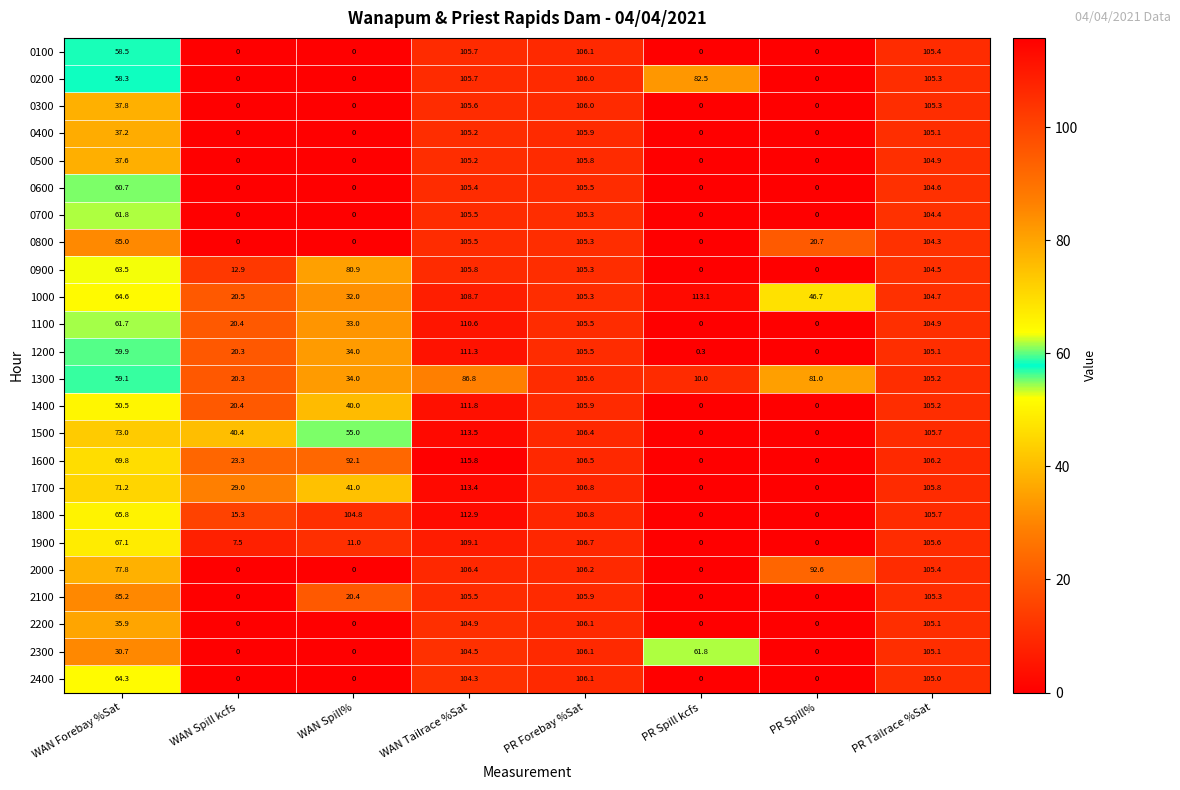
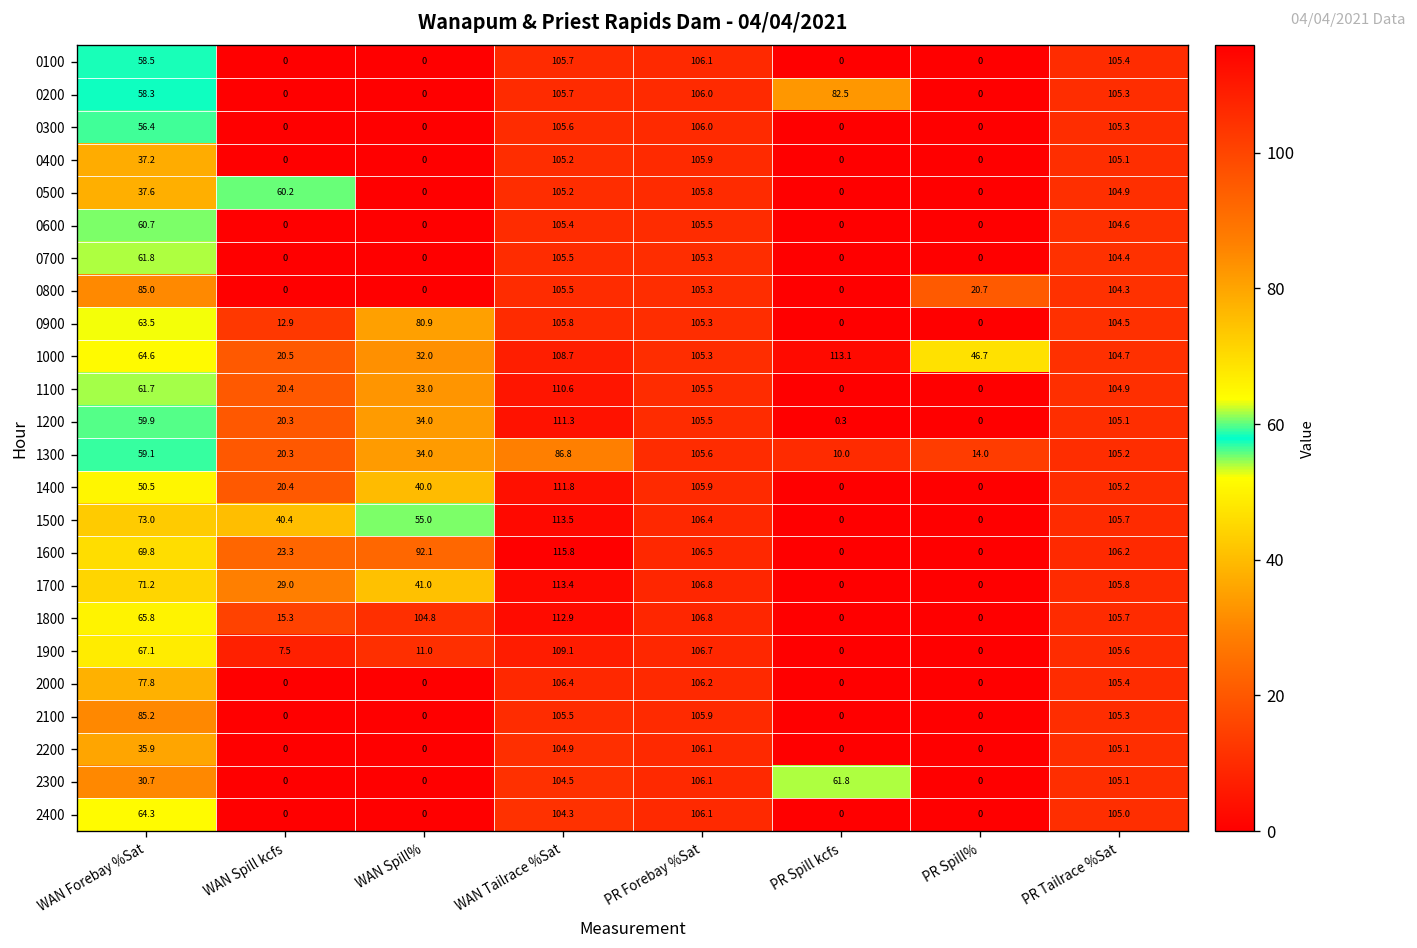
  {
    "0100": {
      "WAN Forebay %Sat": 58.5,
      "WAN Spill kcfs": 0,
      "WAN Spill%": 0,
      "WAN Tailrace %Sat": 105.7,
      "PR Forebay %Sat": 106.1,
      "PR Spill kcfs": 0,
      "PR Spill%": 0,
      "PR Tailrace %Sat": 105.4
    },
    "0200": {
      "WAN Forebay %Sat": 58.3,
      "WAN Spill kcfs": 0,
      "WAN Spill%": 0,
      "WAN Tailrace %Sat": 105.7,
      "PR Forebay %Sat": 106.0,
      "PR Spill kcfs": 82.5,
      "PR Spill%": 0,
      "PR Tailrace %Sat": 105.3
    },
    "0300": {
-     "WAN Forebay %Sat": 37.8,
+     "WAN Forebay %Sat": 56.4,
      "WAN Spill kcfs": 0,
      "WAN Spill%": 0,
      "WAN Tailrace %Sat": 105.6,
      "PR Forebay %Sat": 106.0,
      "PR Spill kcfs": 0,
      "PR Spill%": 0,
      "PR Tailrace %Sat": 105.3
    },
    "0400": {
      "WAN Forebay %Sat": 37.2,
      "WAN Spill kcfs": 0,
      "WAN Spill%": 0,
      "WAN Tailrace %Sat": 105.2,
      "PR Forebay %Sat": 105.9,
      "PR Spill kcfs": 0,
      "PR Spill%": 0,
      "PR Tailrace %Sat": 105.1
    },
    "0500": {
      "WAN Forebay %Sat": 37.6,
-     "WAN Spill kcfs": 0,
+     "WAN Spill kcfs": 60.2,
      "WAN Spill%": 0,
      "WAN Tailrace %Sat": 105.2,
      "PR Forebay %Sat": 105.8,
      "PR Spill kcfs": 0,
      "PR Spill%": 0,
      "PR Tailrace %Sat": 104.9
    },
    "0600": {
      "WAN Forebay %Sat": 60.7,
      "WAN Spill kcfs": 0,
      "WAN Spill%": 0,
      "WAN Tailrace %Sat": 105.4,
      "PR Forebay %Sat": 105.5,
      "PR Spill kcfs": 0,
      "PR Spill%": 0,
      "PR Tailrace %Sat": 104.6
    },
    "0700": {
      "WAN Forebay %Sat": 61.8,
      "WAN Spill kcfs": 0,
      "WAN Spill%": 0,
      "WAN Tailrace %Sat": 105.5,
      "PR Forebay %Sat": 105.3,
      "PR Spill kcfs": 0,
      "PR Spill%": 0,
      "PR Tailrace %Sat": 104.4
    },
    "0800": {
      "WAN Forebay %Sat": 85.0,
      "WAN Spill kcfs": 0,
      "WAN Spill%": 0,
      "WAN Tailrace %Sat": 105.5,
      "PR Forebay %Sat": 105.3,
      "PR Spill kcfs": 0,
      "PR Spill%": 20.7,
      "PR Tailrace %Sat": 104.3
    },
    "0900": {
      "WAN Forebay %Sat": 63.5,
      "WAN Spill kcfs": 12.9,
      "WAN Spill%": 80.9,
      "WAN Tailrace %Sat": 105.8,
      "PR Forebay %Sat": 105.3,
      "PR Spill kcfs": 0,
      "PR Spill%": 0,
      "PR Tailrace %Sat": 104.5
    },
    "1000": {
      "WAN Forebay %Sat": 64.6,
      "WAN Spill kcfs": 20.5,
      "WAN Spill%": 32.0,
      "WAN Tailrace %Sat": 108.7,
      "PR Forebay %Sat": 105.3,
      "PR Spill kcfs": 113.1,
      "PR Spill%": 46.7,
      "PR Tailrace %Sat": 104.7
    },
    "1100": {
      "WAN Forebay %Sat": 61.7,
      "WAN Spill kcfs": 20.4,
      "WAN Spill%": 33.0,
      "WAN Tailrace %Sat": 110.6,
      "PR Forebay %Sat": 105.5,
      "PR Spill kcfs": 0,
      "PR Spill%": 0,
      "PR Tailrace %Sat": 104.9
    },
    "1200": {
      "WAN Forebay %Sat": 59.9,
      "WAN Spill kcfs": 20.3,
      "WAN Spill%": 34.0,
      "WAN Tailrace %Sat": 111.3,
      "PR Forebay %Sat": 105.5,
      "PR Spill kcfs": 0.3,
      "PR Spill%": 0,
      "PR Tailrace %Sat": 105.1
    },
    "1300": {
      "WAN Forebay %Sat": 59.1,
      "WAN Spill kcfs": 20.3,
      "WAN Spill%": 34.0,
      "WAN Tailrace %Sat": 86.8,
      "PR Forebay %Sat": 105.6,
      "PR Spill kcfs": 10.0,
-     "PR Spill%": 81.0,
+     "PR Spill%": 14.0,
      "PR Tailrace %Sat": 105.2
    },
    "1400": {
      "WAN Forebay %Sat": 50.5,
      "WAN Spill kcfs": 20.4,
      "WAN Spill%": 40.0,
      "WAN Tailrace %Sat": 111.8,
      "PR Forebay %Sat": 105.9,
      "PR Spill kcfs": 0,
      "PR Spill%": 0,
      "PR Tailrace %Sat": 105.2
    },
    "1500": {
      "WAN Forebay %Sat": 73.0,
      "WAN Spill kcfs": 40.4,
      "WAN Spill%": 55.0,
      "WAN Tailrace %Sat": 113.5,
      "PR Forebay %Sat": 106.4,
      "PR Spill kcfs": 0,
      "PR Spill%": 0,
      "PR Tailrace %Sat": 105.7
    },
    "1600": {
      "WAN Forebay %Sat": 69.8,
      "WAN Spill kcfs": 23.3,
      "WAN Spill%": 92.1,
      "WAN Tailrace %Sat": 115.8,
      "PR Forebay %Sat": 106.5,
      "PR Spill kcfs": 0,
      "PR Spill%": 0,
      "PR Tailrace %Sat": 106.2
    },
    "1700": {
      "WAN Forebay %Sat": 71.2,
      "WAN Spill kcfs": 29.0,
      "WAN Spill%": 41.0,
      "WAN Tailrace %Sat": 113.4,
      "PR Forebay %Sat": 106.8,
      "PR Spill kcfs": 0,
      "PR Spill%": 0,
      "PR Tailrace %Sat": 105.8
    },
    "1800": {
      "WAN Forebay %Sat": 65.8,
      "WAN Spill kcfs": 15.3,
      "WAN Spill%": 104.8,
      "WAN Tailrace %Sat": 112.9,
      "PR Forebay %Sat": 106.8,
      "PR Spill kcfs": 0,
      "PR Spill%": 0,
      "PR Tailrace %Sat": 105.7
    },
    "1900": {
      "WAN Forebay %Sat": 67.1,
      "WAN Spill kcfs": 7.5,
      "WAN Spill%": 11.0,
      "WAN Tailrace %Sat": 109.1,
      "PR Forebay %Sat": 106.7,
      "PR Spill kcfs": 0,
      "PR Spill%": 0,
      "PR Tailrace %Sat": 105.6
    },
    "2000": {
      "WAN Forebay %Sat": 77.8,
      "WAN Spill kcfs": 0,
      "WAN Spill%": 0,
      "WAN Tailrace %Sat": 106.4,
      "PR Forebay %Sat": 106.2,
      "PR Spill kcfs": 0,
-     "PR Spill%": 92.6,
+     "PR Spill%": 0,
      "PR Tailrace %Sat": 105.4
    },
    "2100": {
      "WAN Forebay %Sat": 85.2,
      "WAN Spill kcfs": 0,
-     "WAN Spill%": 20.4,
+     "WAN Spill%": 0,
      "WAN Tailrace %Sat": 105.5,
      "PR Forebay %Sat": 105.9,
      "PR Spill kcfs": 0,
      "PR Spill%": 0,
      "PR Tailrace %Sat": 105.3
    },
    "2200": {
      "WAN Forebay %Sat": 35.9,
      "WAN Spill kcfs": 0,
      "WAN Spill%": 0,
      "WAN Tailrace %Sat": 104.9,
      "PR Forebay %Sat": 106.1,
      "PR Spill kcfs": 0,
      "PR Spill%": 0,
      "PR Tailrace %Sat": 105.1
    },
    "2300": {
      "WAN Forebay %Sat": 30.7,
      "WAN Spill kcfs": 0,
      "WAN Spill%": 0,
      "WAN Tailrace %Sat": 104.5,
      "PR Forebay %Sat": 106.1,
      "PR Spill kcfs": 61.8,
      "PR Spill%": 0,
      "PR Tailrace %Sat": 105.1
    },
    "2400": {
      "WAN Forebay %Sat": 64.3,
      "WAN Spill kcfs": 0,
      "WAN Spill%": 0,
      "WAN Tailrace %Sat": 104.3,
      "PR Forebay %Sat": 106.1,
      "PR Spill kcfs": 0,
      "PR Spill%": 0,
      "PR Tailrace %Sat": 105.0
    }
  }
